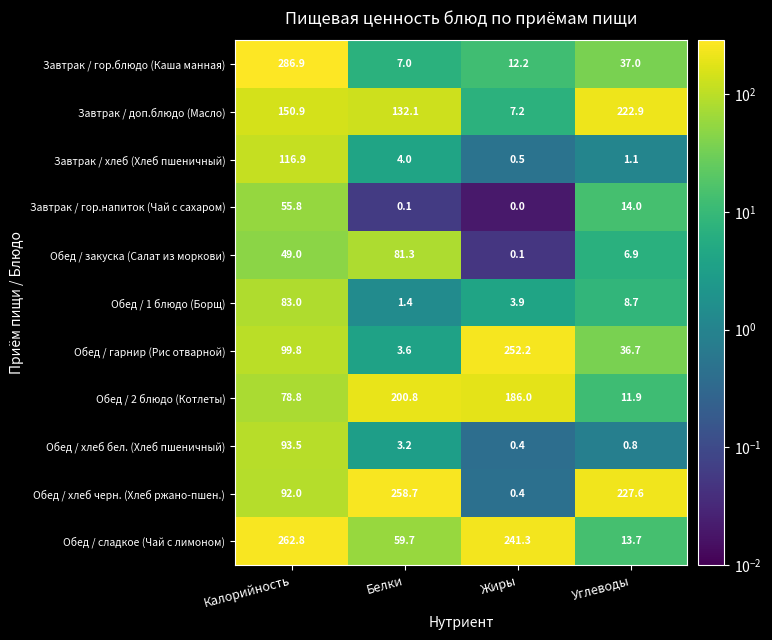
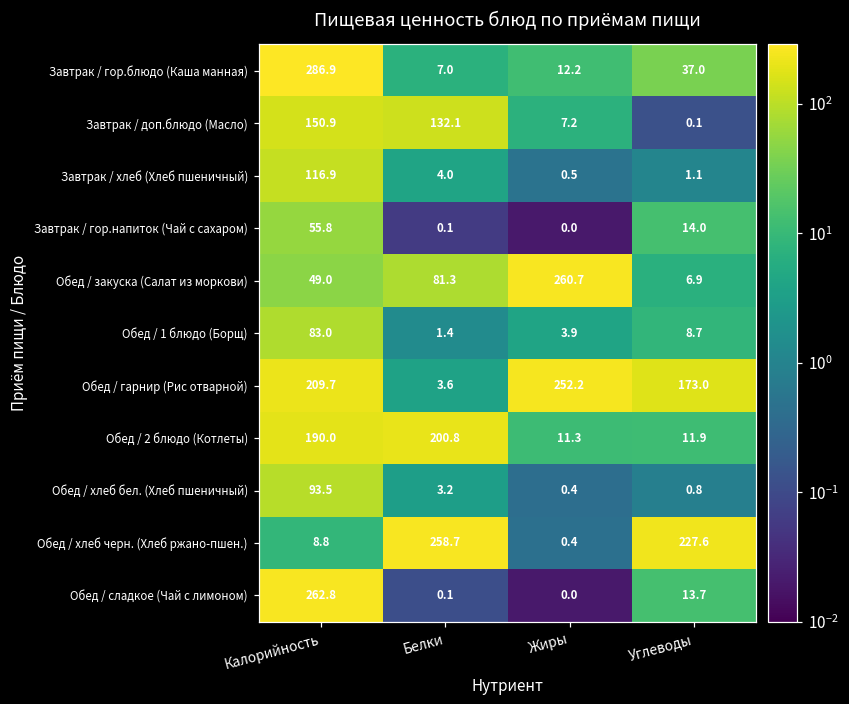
  {
    "Завтрак / гор.блюдо (Каша манная)": {
      "Калорийность": 286.9,
      "Белки": 7.0,
      "Жиры": 12.2,
      "Углеводы": 37.0
    },
    "Завтрак / доп.блюдо (Масло)": {
      "Калорийность": 150.9,
      "Белки": 132.1,
      "Жиры": 7.2,
-     "Углеводы": 222.9
+     "Углеводы": 0.1
    },
    "Завтрак / хлеб (Хлеб пшеничный)": {
      "Калорийность": 116.9,
      "Белки": 4.0,
      "Жиры": 0.5,
      "Углеводы": 1.1
    },
    "Завтрак / гор.напиток (Чай с сахаром)": {
      "Калорийность": 55.8,
      "Белки": 0.1,
      "Жиры": 0.0,
      "Углеводы": 14.0
    },
    "Обед / закуска (Салат из моркови)": {
      "Калорийность": 49.0,
      "Белки": 81.3,
-     "Жиры": 0.1,
+     "Жиры": 260.7,
      "Углеводы": 6.9
    },
    "Обед / 1 блюдо (Борщ)": {
      "Калорийность": 83.0,
      "Белки": 1.4,
      "Жиры": 3.9,
      "Углеводы": 8.7
    },
    "Обед / гарнир (Рис отварной)": {
-     "Калорийность": 99.8,
+     "Калорийность": 209.7,
      "Белки": 3.6,
      "Жиры": 252.2,
-     "Углеводы": 36.7
+     "Углеводы": 173.0
    },
    "Обед / 2 блюдо (Котлеты)": {
-     "Калорийность": 78.8,
+     "Калорийность": 190.0,
      "Белки": 200.8,
-     "Жиры": 186.0,
+     "Жиры": 11.3,
      "Углеводы": 11.9
    },
    "Обед / хлеб бел. (Хлеб пшеничный)": {
      "Калорийность": 93.5,
      "Белки": 3.2,
      "Жиры": 0.4,
      "Углеводы": 0.8
    },
    "Обед / хлеб черн. (Хлеб ржано-пшен.)": {
-     "Калорийность": 92.0,
+     "Калорийность": 8.8,
      "Белки": 258.7,
      "Жиры": 0.4,
      "Углеводы": 227.6
    },
    "Обед / сладкое (Чай с лимоном)": {
      "Калорийность": 262.8,
-     "Белки": 59.7,
-     "Жиры": 241.3,
+     "Белки": 0.1,
+     "Жиры": 0.0,
      "Углеводы": 13.7
    }
  }
